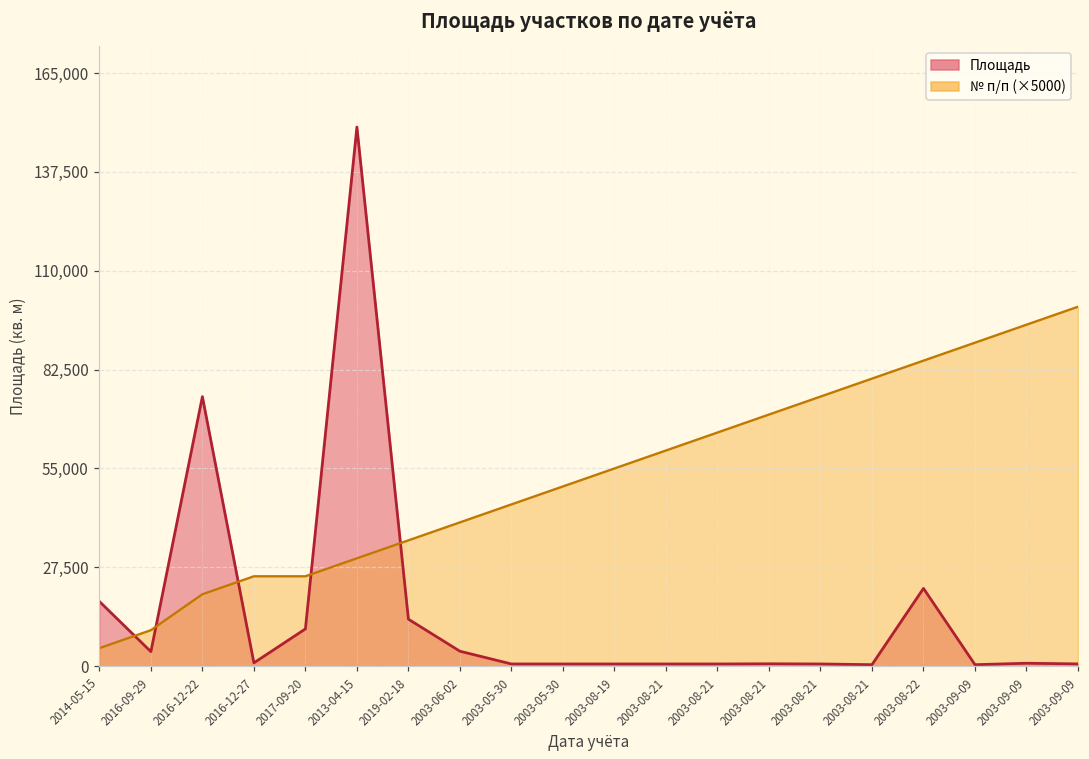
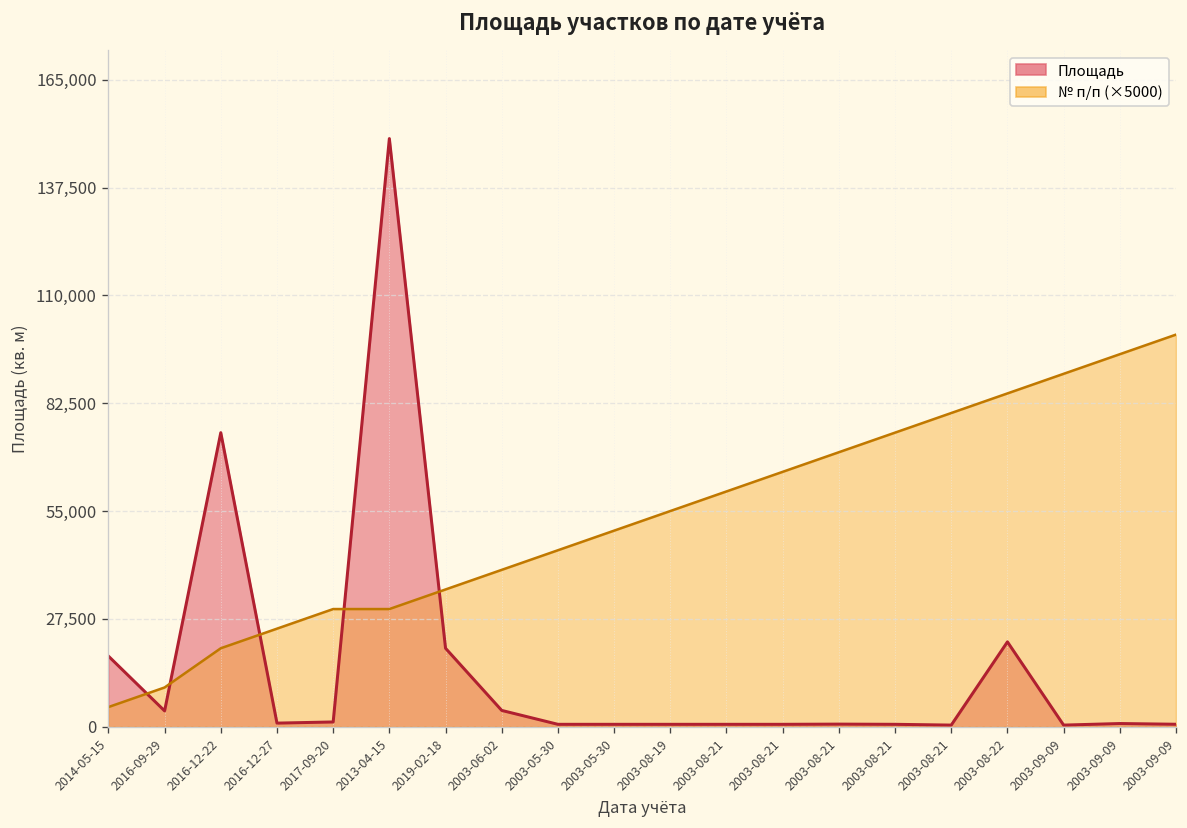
  {
    "Площадь": {
      "2014-05-15": "18,000",
      "2016-09-29": "4,000",
      "2016-12-22": "75,000",
      "2016-12-27": "1,000",
-     "2017-09-20": "10,000",
+     "2017-09-20": "1,000",
      "2013-04-15": "150,000",
-     "2019-02-18": "13,000",
+     "2019-02-18": "20,000",
      "2003-06-02": "4,000",
      "2003-08-19": "1,000",
      "2003-08-22": "22,000"
    },
    "№ п/п (×5000)": {
      "2014-05-15": "5,000",
      "2016-09-29": "10,000",
      "2016-12-22": "20,000",
      "2016-12-27": "25,000",
-     "2017-09-20": "25,000",
+     "2017-09-20": "30,000",
      "2013-04-15": "30,000",
      "2019-02-18": "35,000",
      "2003-06-02": "40,000",
      "2003-08-19": "55,000",
      "2003-08-22": "85,000"
    }
  }
